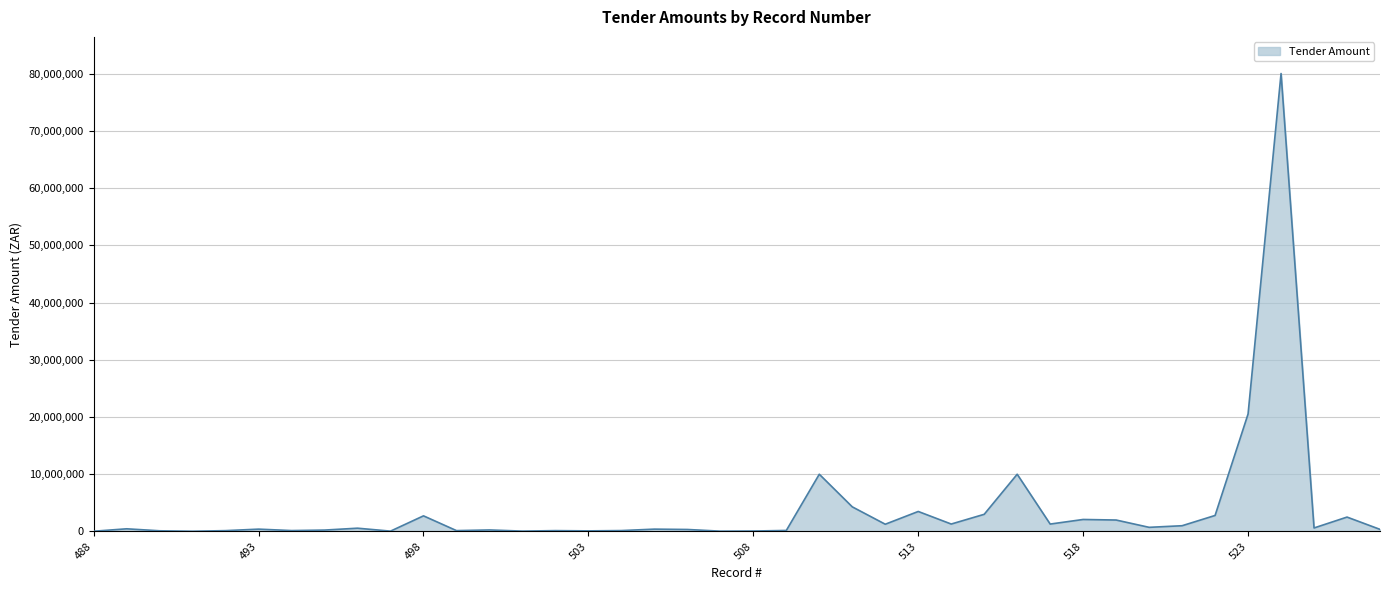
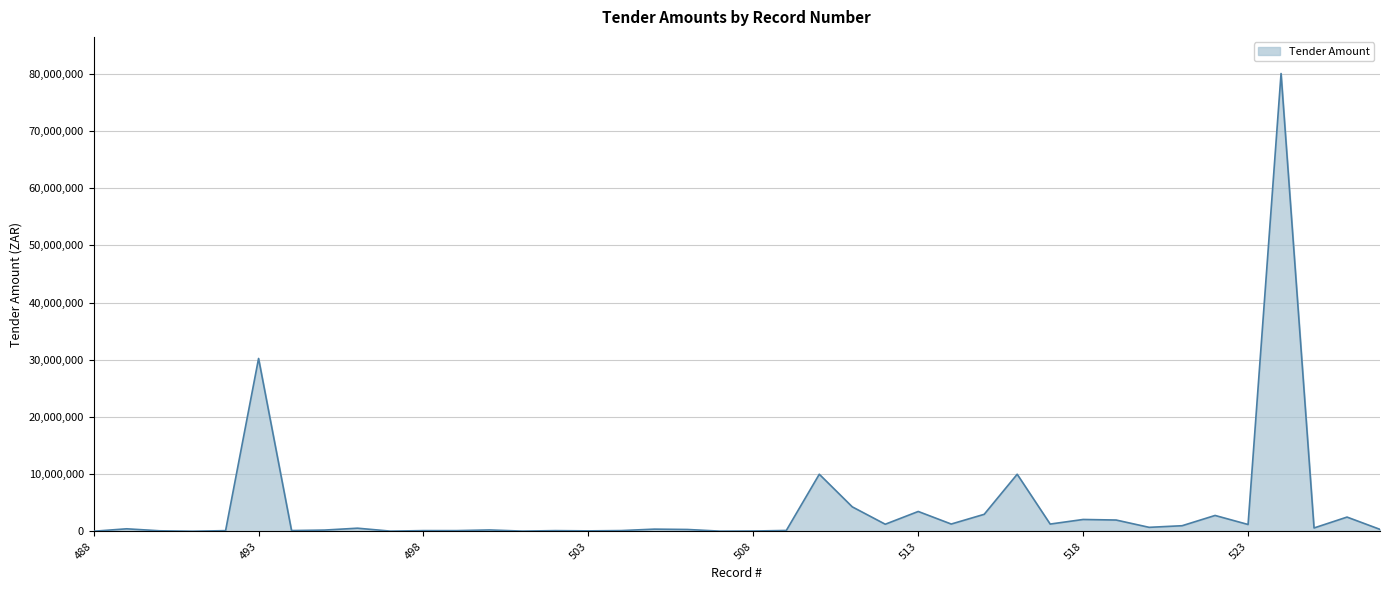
  {
    "488": "0",
-   "493": "0",
-   "498": "3,000,000",
+   "493": "30,000,000",
+   "498": "0",
    "503": "0",
    "508": "0",
    "513": "3,000,000",
    "518": "2,000,000",
-   "523": "21,000,000"
+   "523": "1,000,000"
  }
